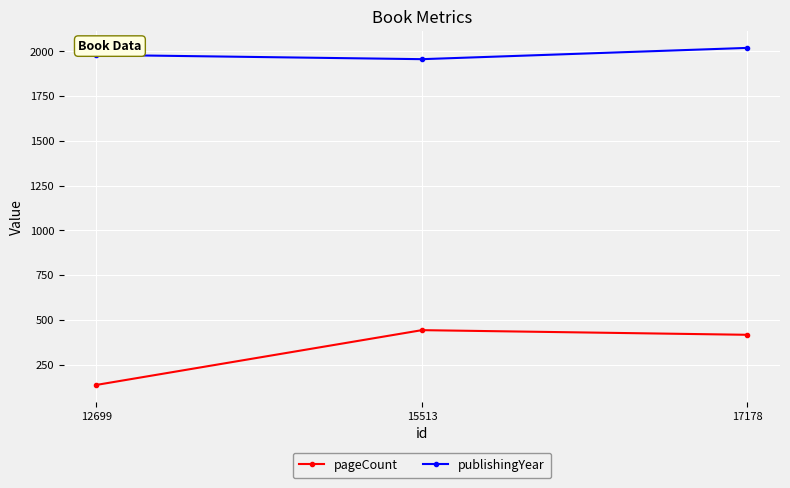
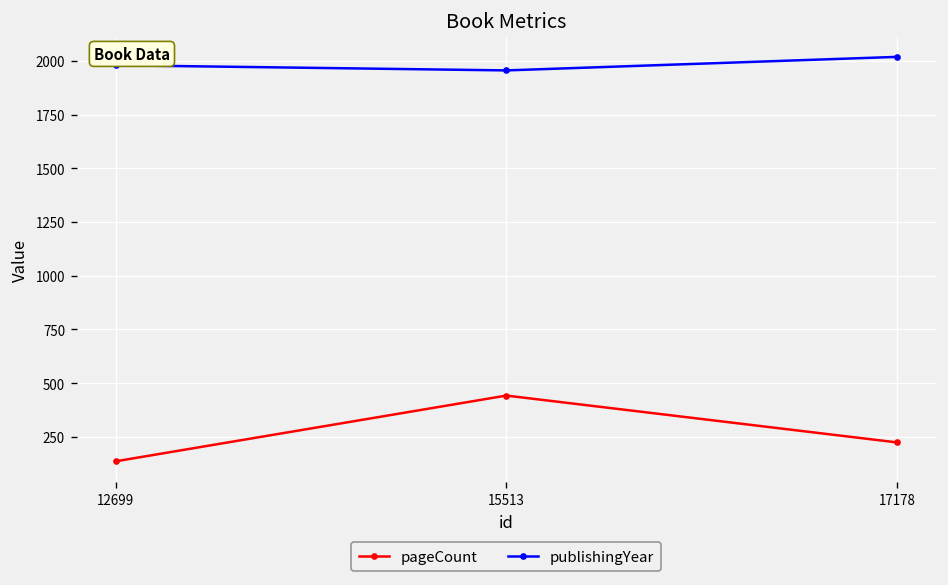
  {
    "pageCount": {
      "12699": 140,
      "15513": 440,
-     "17178": 420
+     "17178": 220
    },
    "publishingYear": {
      "15513": 1960,
      "17178": 2020
    }
  }
